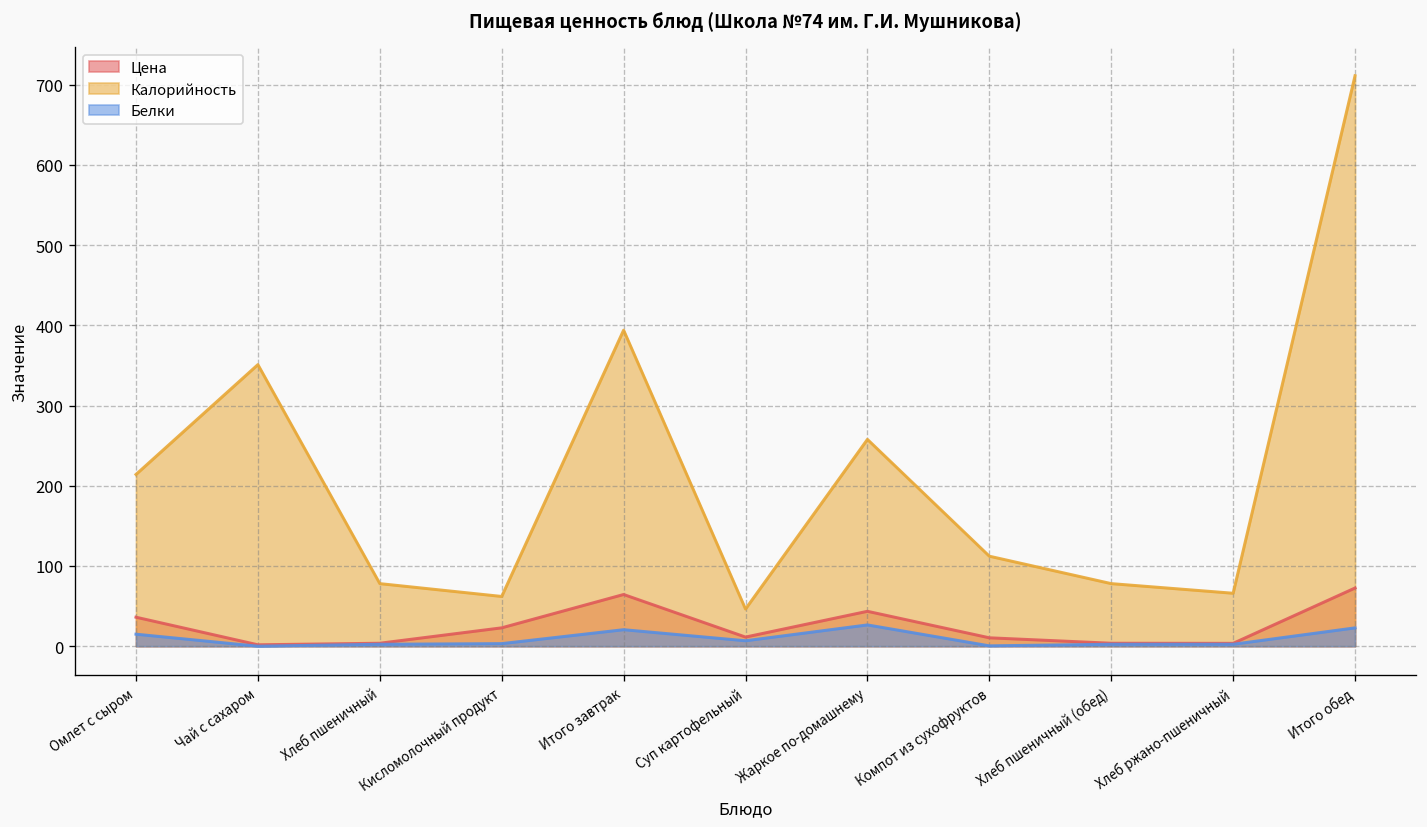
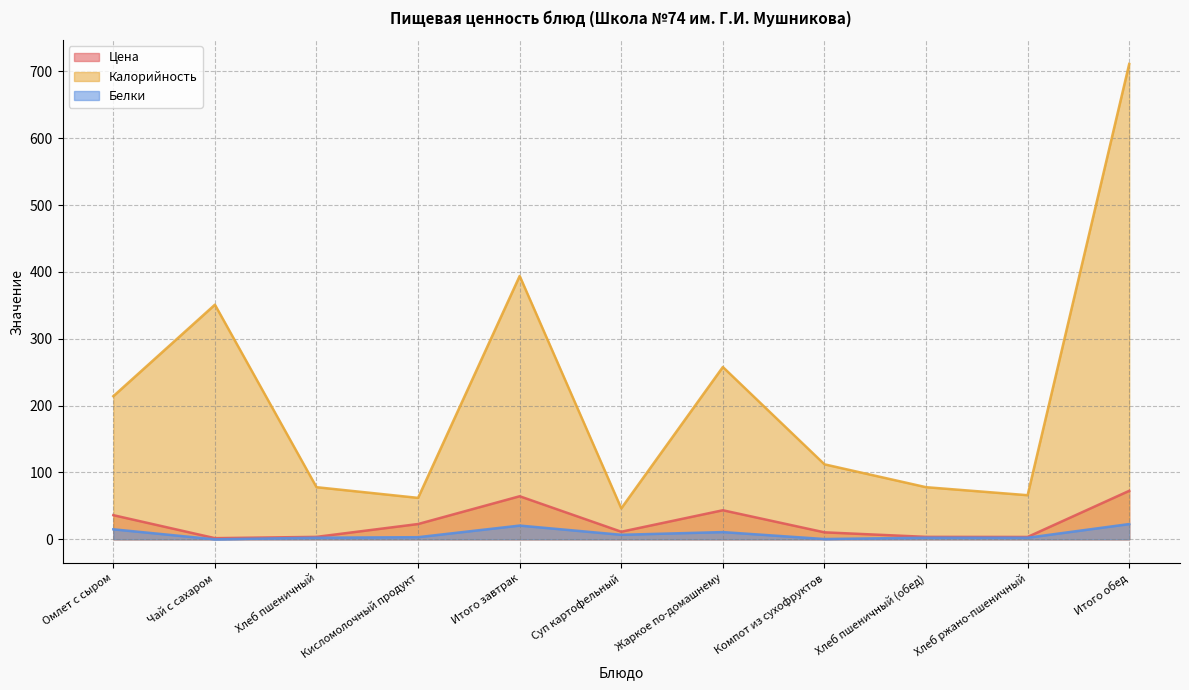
  {
    "Цена": {
      "Омлет с сыром": 40,
      "Кисломолочный продукт": 20,
      "Итого завтрак": 60,
      "Суп картофельный": 10,
      "Жаркое по-домашнему": 40,
      "Компот из сухофруктов": 10,
      "Итого обед": 70
    },
    "Калорийность": {
      "Омлет с сыром": 210,
      "Чай с сахаром": 350,
      "Хлеб пшеничный": 80,
      "Кисломолочный продукт": 60,
      "Итого завтрак": 390,
      "Суп картофельный": 50,
      "Жаркое по-домашнему": 260,
      "Компот из сухофруктов": 110,
      "Хлеб пшеничный (обед)": 80,
      "Хлеб ржано-пшеничный": 70,
      "Итого обед": 710
    },
    "Белки": {
      "Омлет с сыром": 10,
      "Кисломолочный продукт": 0,
      "Итого завтрак": 20,
      "Суп картофельный": 10,
-     "Жаркое по-домашнему": 30,
+     "Жаркое по-домашнему": 10,
      "Компот из сухофруктов": 0,
      "Итого обед": 20
    }
  }
